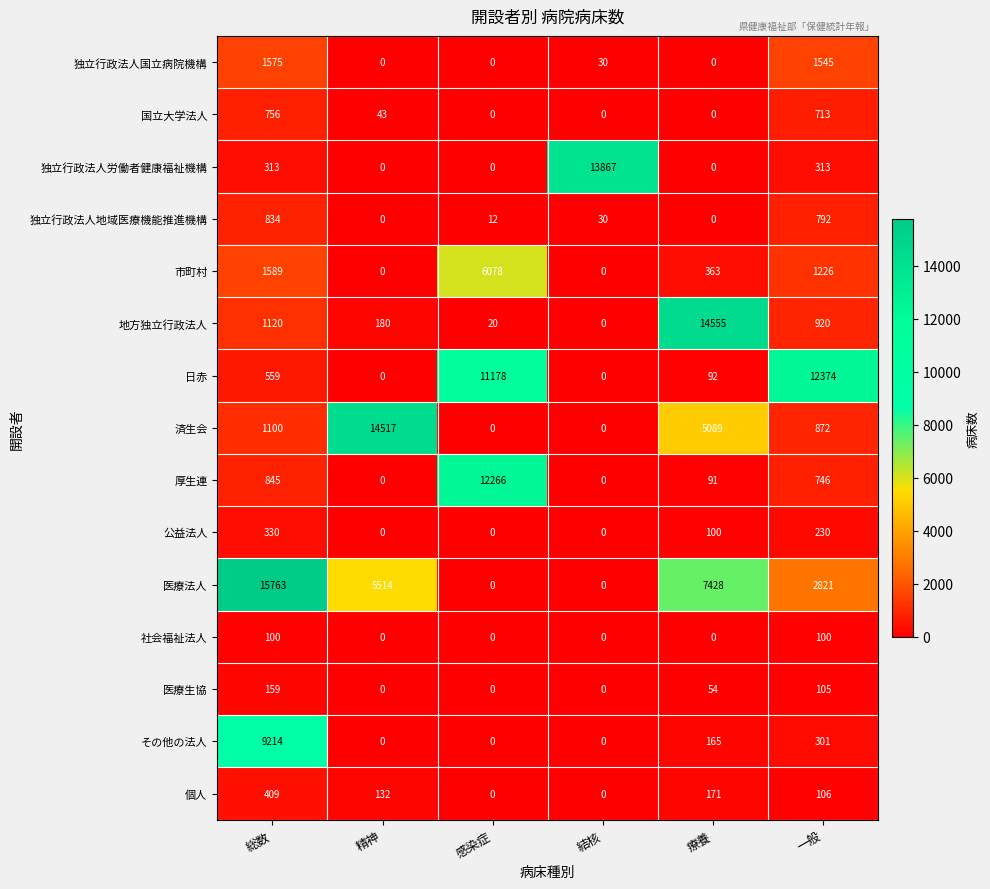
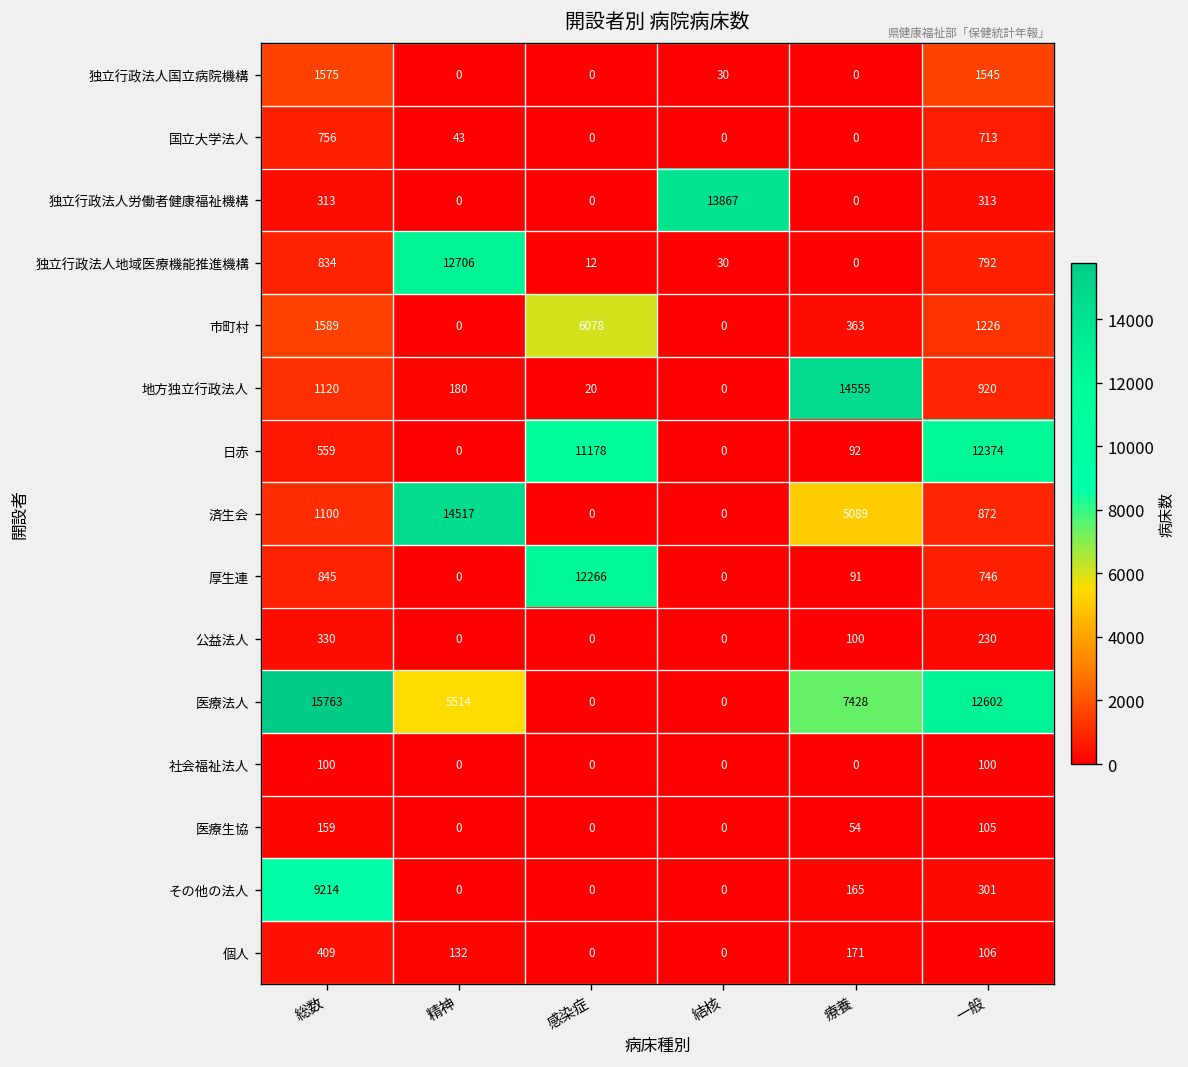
  {
    "独立行政法人国立病院機構": {
      "総数": 1575,
      "精神": 0,
      "感染症": 0,
      "結核": 30,
      "療養": 0,
      "一般": 1545
    },
    "国立大学法人": {
      "総数": 756,
      "精神": 43,
      "感染症": 0,
      "結核": 0,
      "療養": 0,
      "一般": 713
    },
    "独立行政法人労働者健康福祉機構": {
      "総数": 313,
      "精神": 0,
      "感染症": 0,
      "結核": 13867,
      "療養": 0,
      "一般": 313
    },
    "独立行政法人地域医療機能推進機構": {
      "総数": 834,
-     "精神": 0,
+     "精神": 12706,
      "感染症": 12,
      "結核": 30,
      "療養": 0,
      "一般": 792
    },
    "市町村": {
      "総数": 1589,
      "精神": 0,
      "感染症": 6078,
      "結核": 0,
      "療養": 363,
      "一般": 1226
    },
    "地方独立行政法人": {
      "総数": 1120,
      "精神": 180,
      "感染症": 20,
      "結核": 0,
      "療養": 14555,
      "一般": 920
    },
    "日赤": {
      "総数": 559,
      "精神": 0,
      "感染症": 11178,
      "結核": 0,
      "療養": 92,
      "一般": 12374
    },
    "済生会": {
      "総数": 1100,
      "精神": 14517,
      "感染症": 0,
      "結核": 0,
      "療養": 5089,
      "一般": 872
    },
    "厚生連": {
      "総数": 845,
      "精神": 0,
      "感染症": 12266,
      "結核": 0,
      "療養": 91,
      "一般": 746
    },
    "公益法人": {
      "総数": 330,
      "精神": 0,
      "感染症": 0,
      "結核": 0,
      "療養": 100,
      "一般": 230
    },
    "医療法人": {
      "総数": 15763,
      "精神": 5514,
      "感染症": 0,
      "結核": 0,
      "療養": 7428,
-     "一般": 2821
+     "一般": 12602
    },
    "社会福祉法人": {
      "総数": 100,
      "精神": 0,
      "感染症": 0,
      "結核": 0,
      "療養": 0,
      "一般": 100
    },
    "医療生協": {
      "総数": 159,
      "精神": 0,
      "感染症": 0,
      "結核": 0,
      "療養": 54,
      "一般": 105
    },
    "その他の法人": {
      "総数": 9214,
      "精神": 0,
      "感染症": 0,
      "結核": 0,
      "療養": 165,
      "一般": 301
    },
    "個人": {
      "総数": 409,
      "精神": 132,
      "感染症": 0,
      "結核": 0,
      "療養": 171,
      "一般": 106
    }
  }
